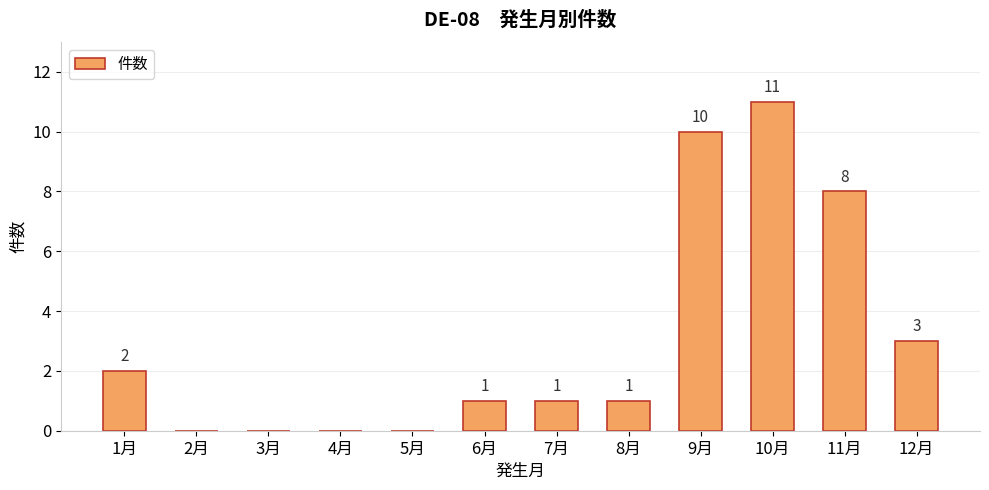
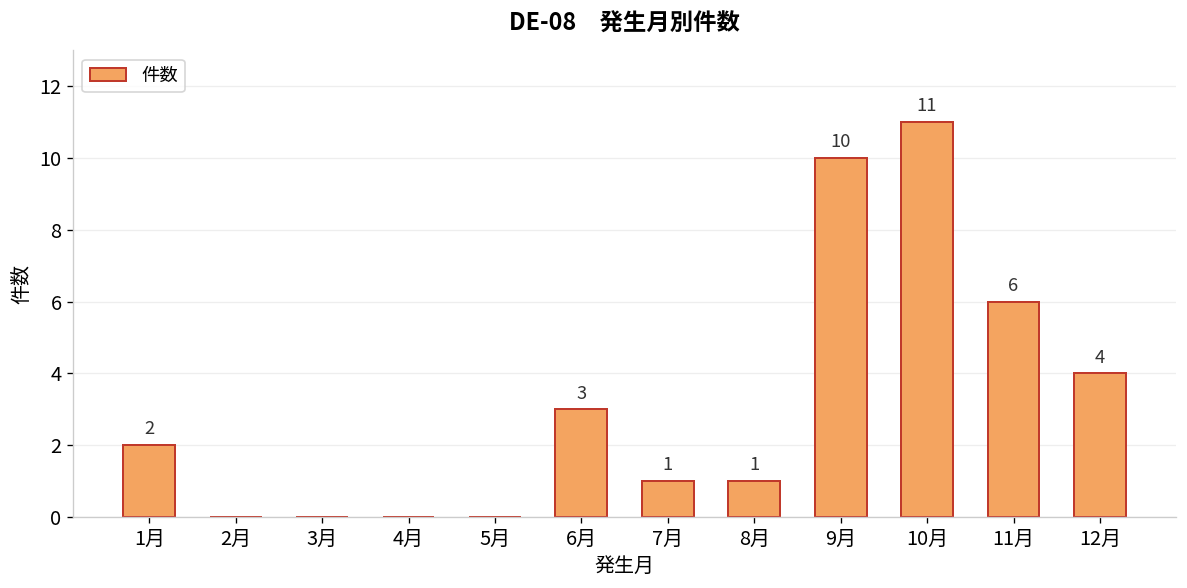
  {
    "1月": 2,
-   "6月": 1,
+   "6月": 3,
    "7月": 1,
    "8月": 1,
    "9月": 10,
    "10月": 11,
-   "11月": 8,
-   "12月": 3
+   "11月": 6,
+   "12月": 4
  }
